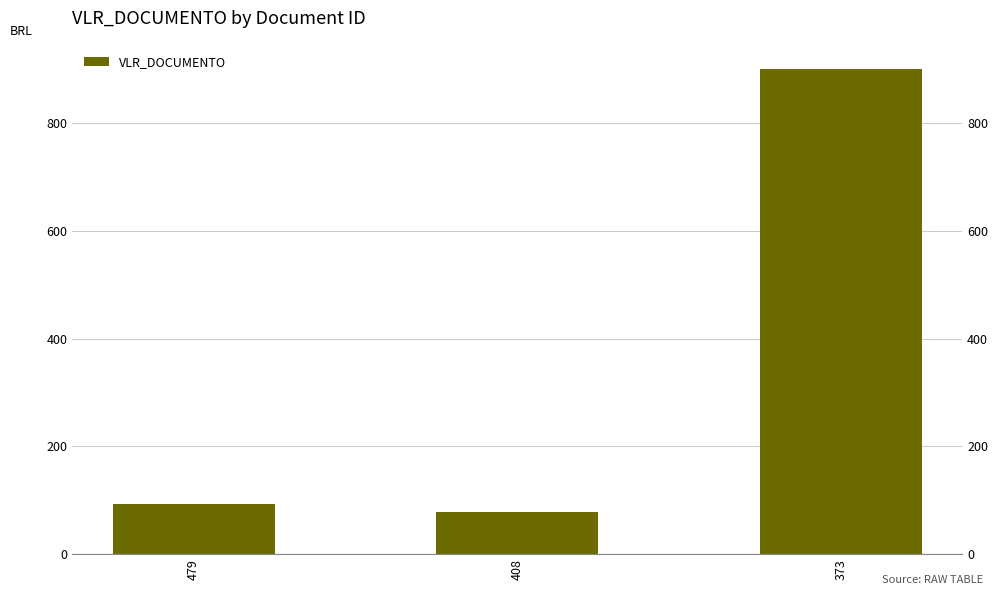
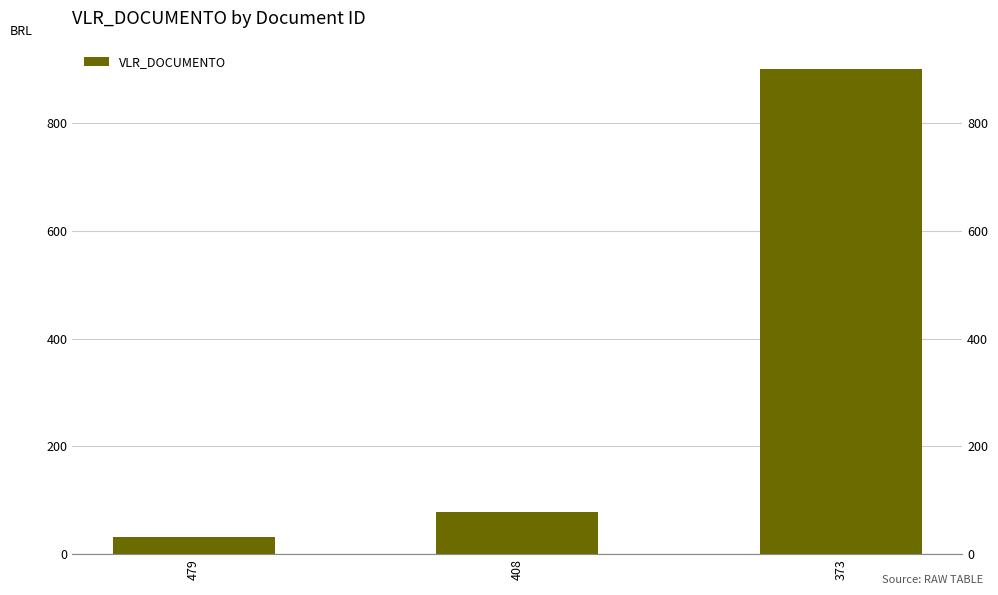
  {
-   "479": 90,
+   "479": 30,
    "408": 80,
    "373": 900
  }
